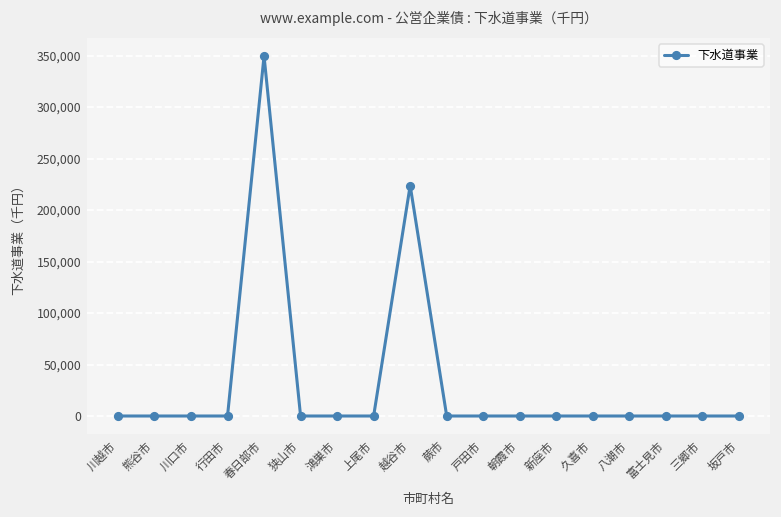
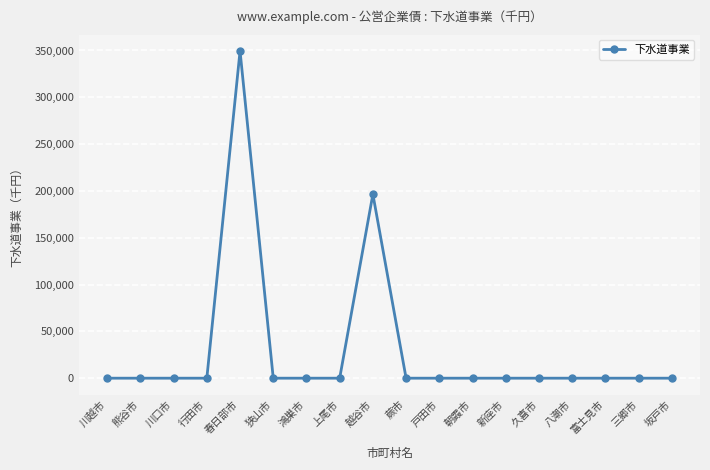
  {
    "川越市": "0",
    "熊谷市": "0",
    "川口市": "0",
    "行田市": "0",
    "春日部市": "350,000",
    "狭山市": "0",
    "鴻巣市": "0",
    "上尾市": "0",
-   "越谷市": "220,000",
+   "越谷市": "200,000",
    "蕨市": "0",
    "戸田市": "0",
    "朝霞市": "0",
    "新座市": "0",
    "久喜市": "0",
    "八潮市": "0",
    "富士見市": "0",
    "三郷市": "0",
    "坂戸市": "0"
  }
